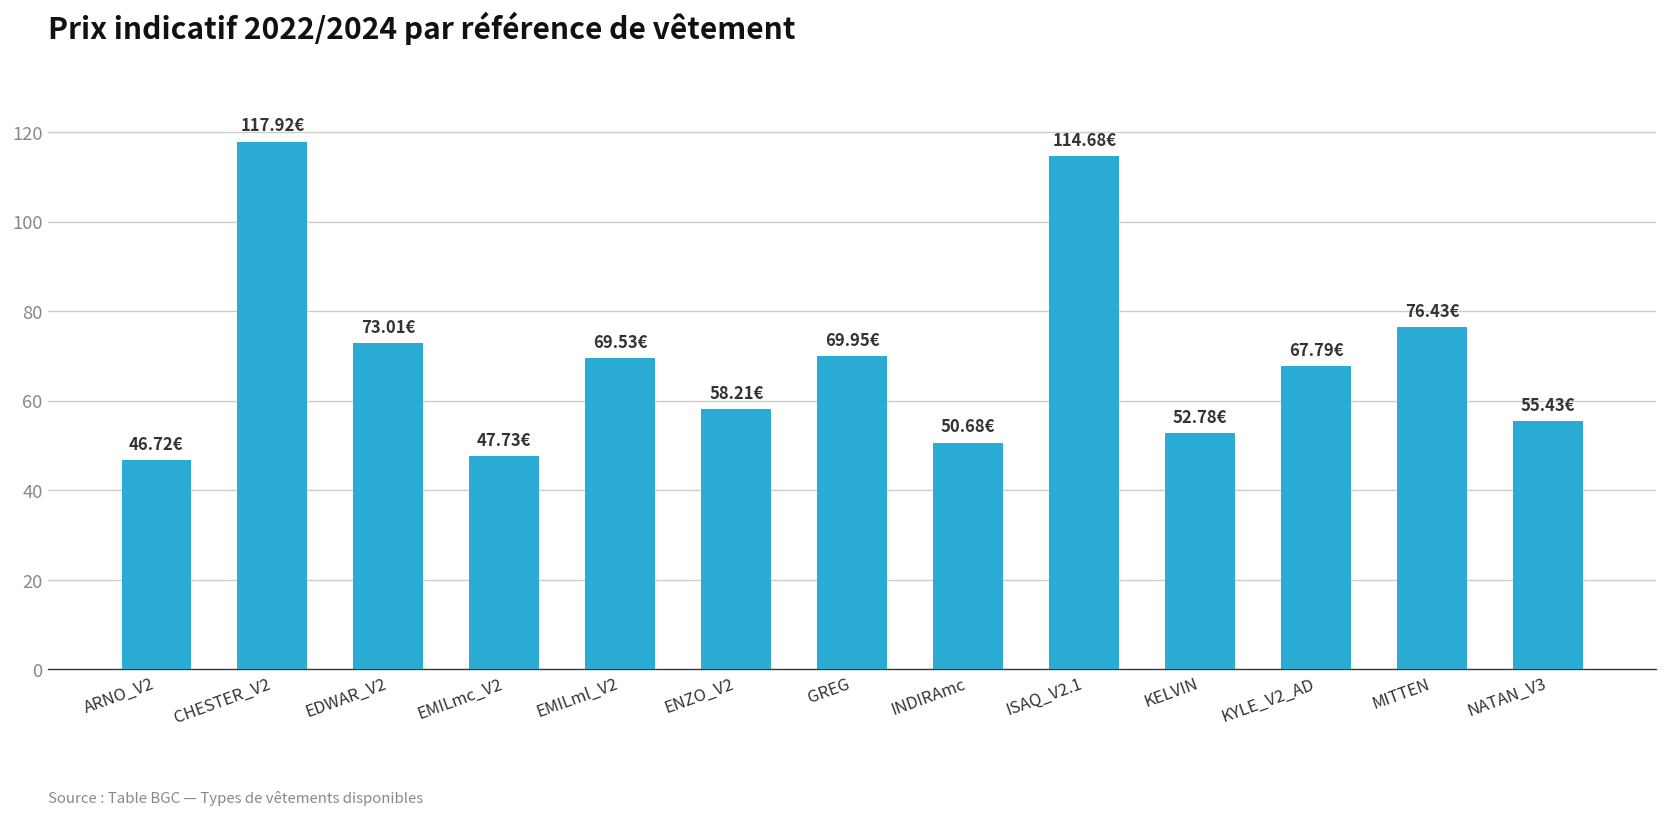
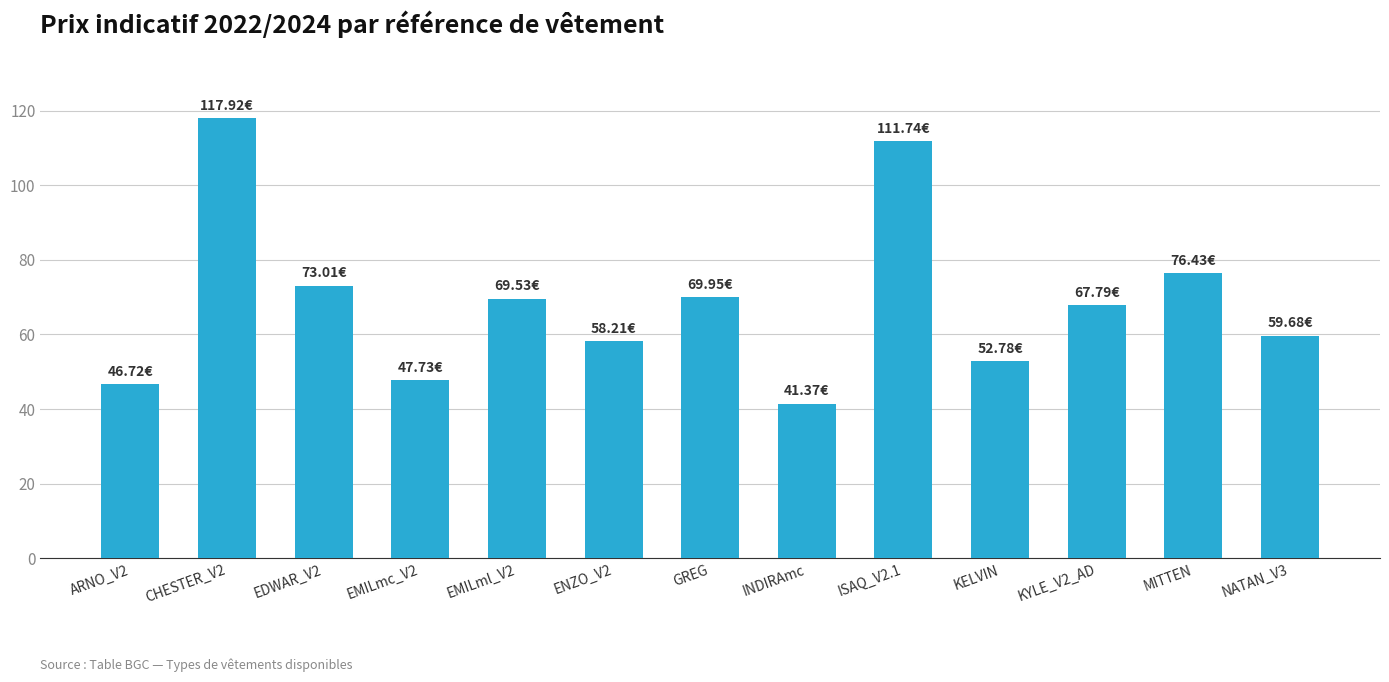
  {
    "ARNO_V2": "46.72€",
    "CHESTER_V2": "117.92€",
    "EDWAR_V2": "73.01€",
    "EMILmc_V2": "47.73€",
    "EMILml_V2": "69.53€",
    "ENZO_V2": "58.21€",
    "GREG": "69.95€",
-   "INDIRAmc": "50.68€",
-   "ISAQ_V2.1": "114.68€",
+   "INDIRAmc": "41.37€",
+   "ISAQ_V2.1": "111.74€",
    "KELVIN": "52.78€",
    "KYLE_V2_AD": "67.79€",
    "MITTEN": "76.43€",
-   "NATAN_V3": "55.43€"
+   "NATAN_V3": "59.68€"
  }
